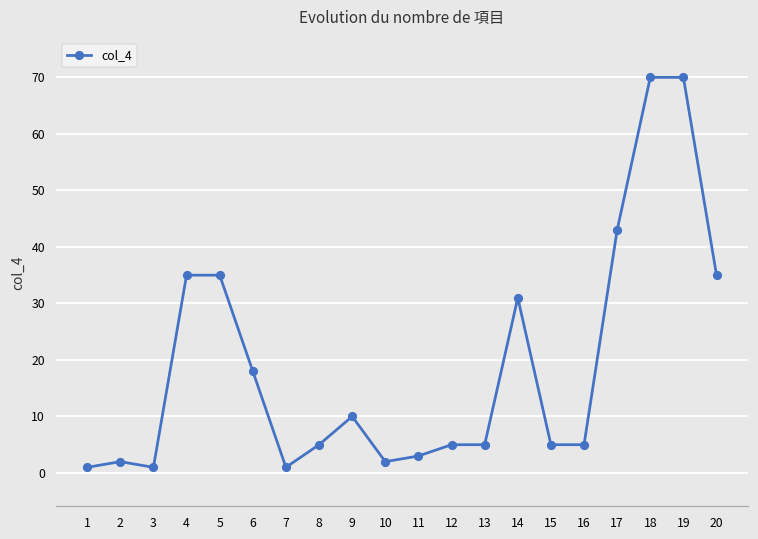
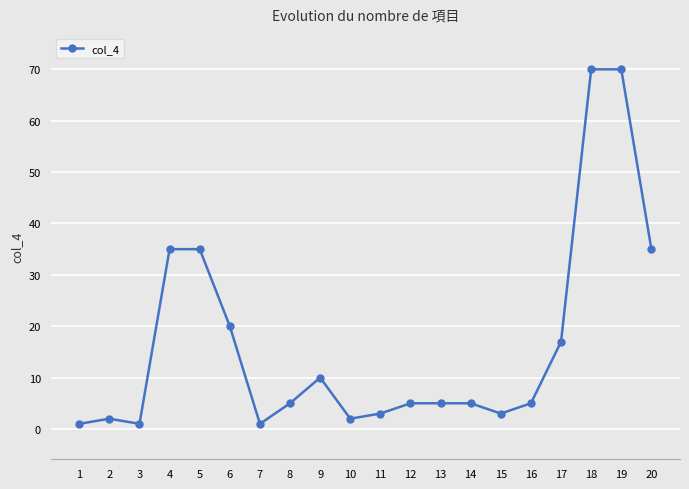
  {
    "1": 1,
    "2": 2,
    "3": 1,
    "4": 35,
    "5": 35,
-   "6": 18,
+   "6": 20,
    "7": 1,
    "8": 5,
    "9": 10,
    "10": 2,
    "11": 3,
    "12": 5,
    "13": 5,
-   "14": 31,
-   "15": 5,
+   "14": 5,
+   "15": 3,
    "16": 5,
-   "17": 43,
+   "17": 17,
    "18": 70,
    "19": 70,
    "20": 35
  }
